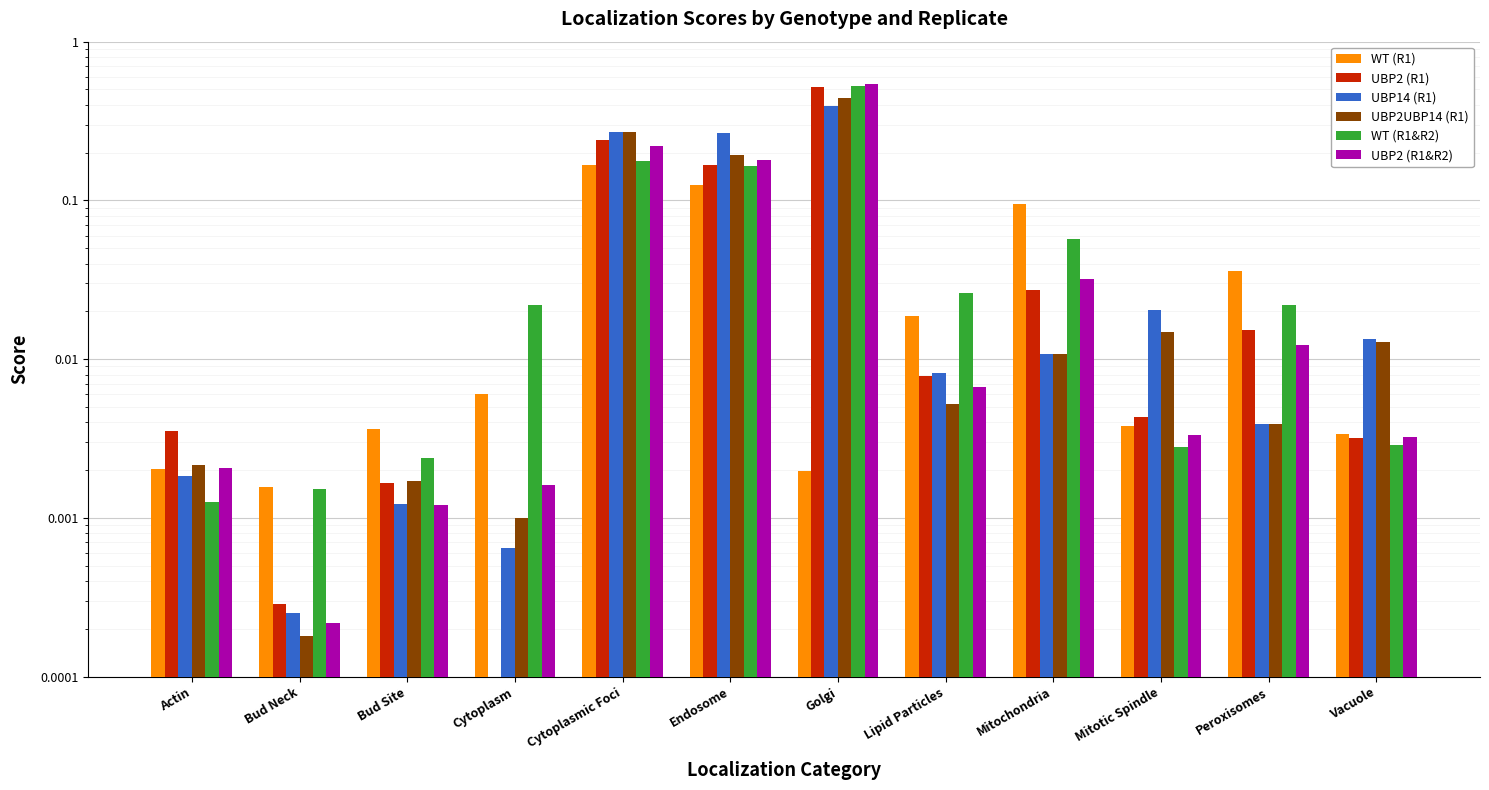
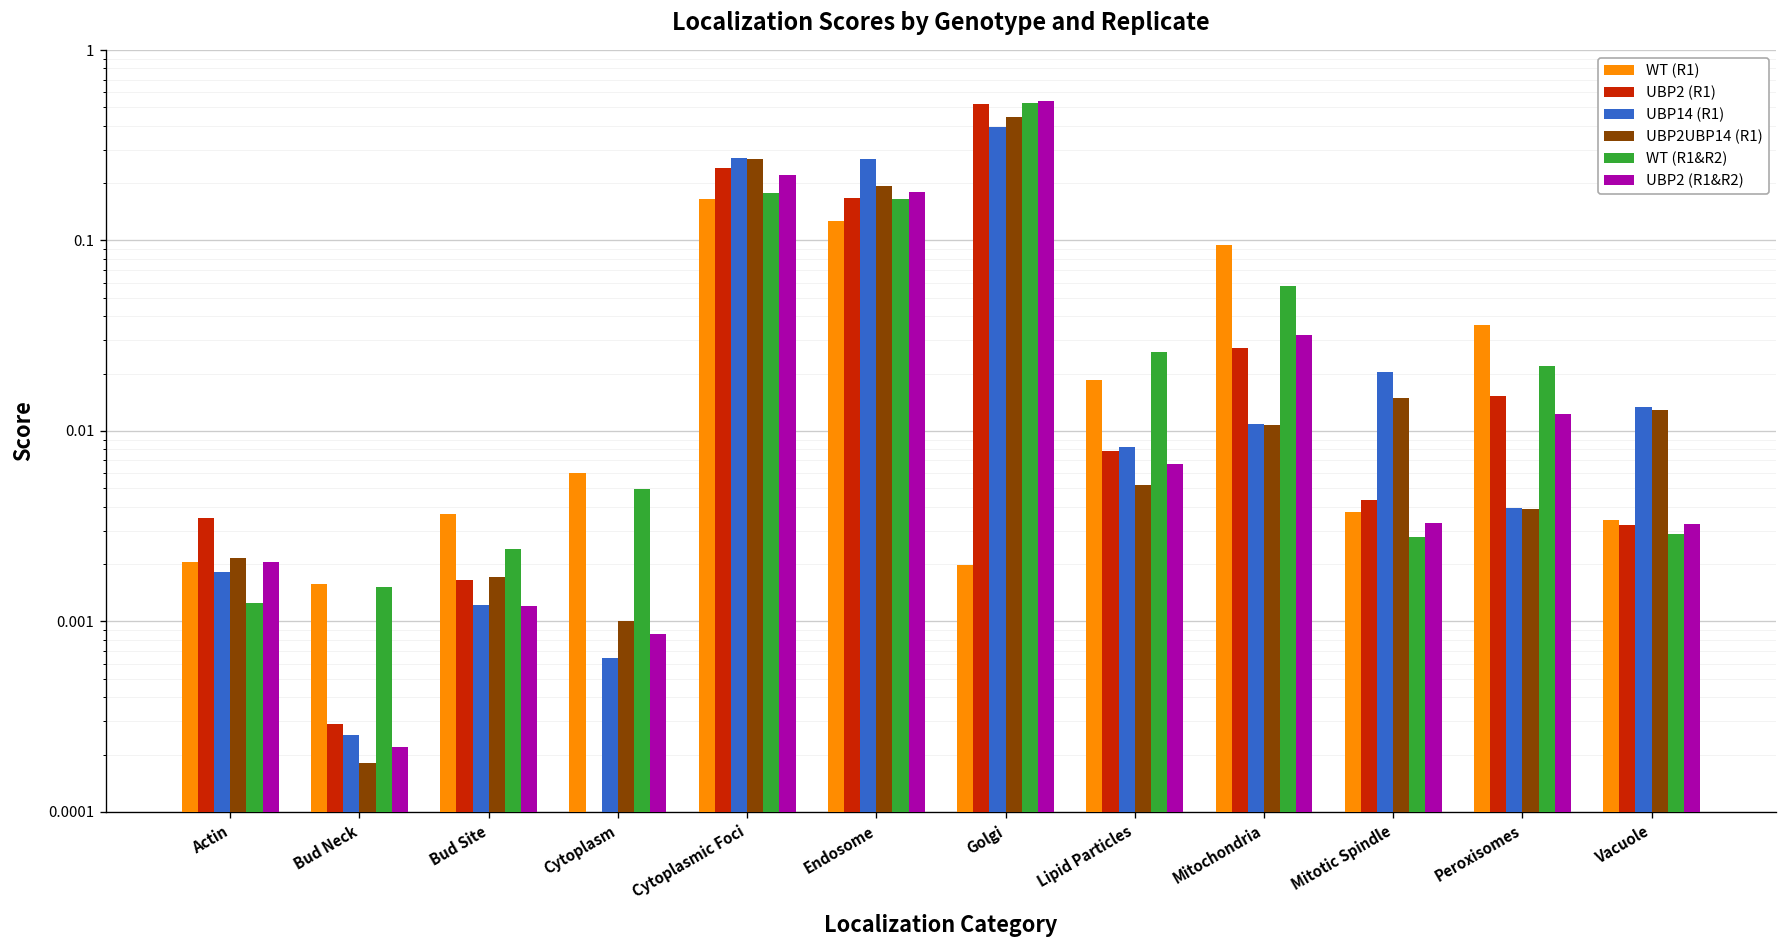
  {
    "WT (R1)": {
      "Actin": 0.0020,
      "Bud Neck": 0.0016,
      "Bud Site": 0.0037,
      "Cytoplasm": 0.0060,
      "Cytoplasmic Foci": 0.17,
      "Endosome": 0.13,
      "Golgi": 0.0020,
      "Lipid Particles": 0.019,
      "Mitochondria": 0.09,
      "Mitotic Spindle": 0.0038,
      "Peroxisomes": 0.036,
      "Vacuole": 0.0034
    },
    "UBP2 (R1)": {
      "Actin": 0.0035,
      "Bud Neck": 0.00029,
      "Bud Site": 0.0016,
      "Cytoplasmic Foci": 0.24,
      "Endosome": 0.17,
      "Golgi": 0.52,
      "Lipid Particles": 0.008,
      "Mitochondria": 0.027,
      "Mitotic Spindle": 0.0043,
      "Peroxisomes": 0.015,
      "Vacuole": 0.0032
    },
    "UBP14 (R1)": {
      "Actin": 0.0018,
      "Bud Neck": 0.00025,
      "Bud Site": 0.0012,
      "Cytoplasm": 0.00064,
      "Cytoplasmic Foci": 0.27,
      "Endosome": 0.27,
      "Golgi": 0.39,
      "Lipid Particles": 0.008,
      "Mitochondria": 0.011,
      "Mitotic Spindle": 0.020,
      "Peroxisomes": 0.0039,
      "Vacuole": 0.013
    },
    "UBP2UBP14 (R1)": {
      "Actin": 0.0021,
      "Bud Neck": 0.00018,
      "Bud Site": 0.0017,
      "Cytoplasm": 0.0010,
      "Cytoplasmic Foci": 0.27,
      "Endosome": 0.19,
      "Golgi": 0.44,
      "Lipid Particles": 0.0052,
      "Mitochondria": 0.011,
      "Mitotic Spindle": 0.015,
      "Peroxisomes": 0.0039,
      "Vacuole": 0.013
    },
    "WT (R1&R2)": {
      "Actin": 0.0013,
      "Bud Neck": 0.0015,
      "Bud Site": 0.0024,
-     "Cytoplasm": 0.022,
+     "Cytoplasm": 0.0050,
      "Cytoplasmic Foci": 0.18,
      "Endosome": 0.16,
      "Golgi": 0.53,
      "Lipid Particles": 0.026,
      "Mitochondria": 0.057,
      "Mitotic Spindle": 0.0028,
      "Peroxisomes": 0.022,
      "Vacuole": 0.0029
    },
    "UBP2 (R1&R2)": {
      "Actin": 0.0020,
      "Bud Neck": 0.00022,
      "Bud Site": 0.0012,
-     "Cytoplasm": 0.0016,
+     "Cytoplasm": 0.0009,
      "Cytoplasmic Foci": 0.22,
      "Endosome": 0.18,
      "Golgi": 0.54,
      "Lipid Particles": 0.0067,
      "Mitochondria": 0.032,
      "Mitotic Spindle": 0.0033,
      "Peroxisomes": 0.012,
      "Vacuole": 0.0033
    }
  }
